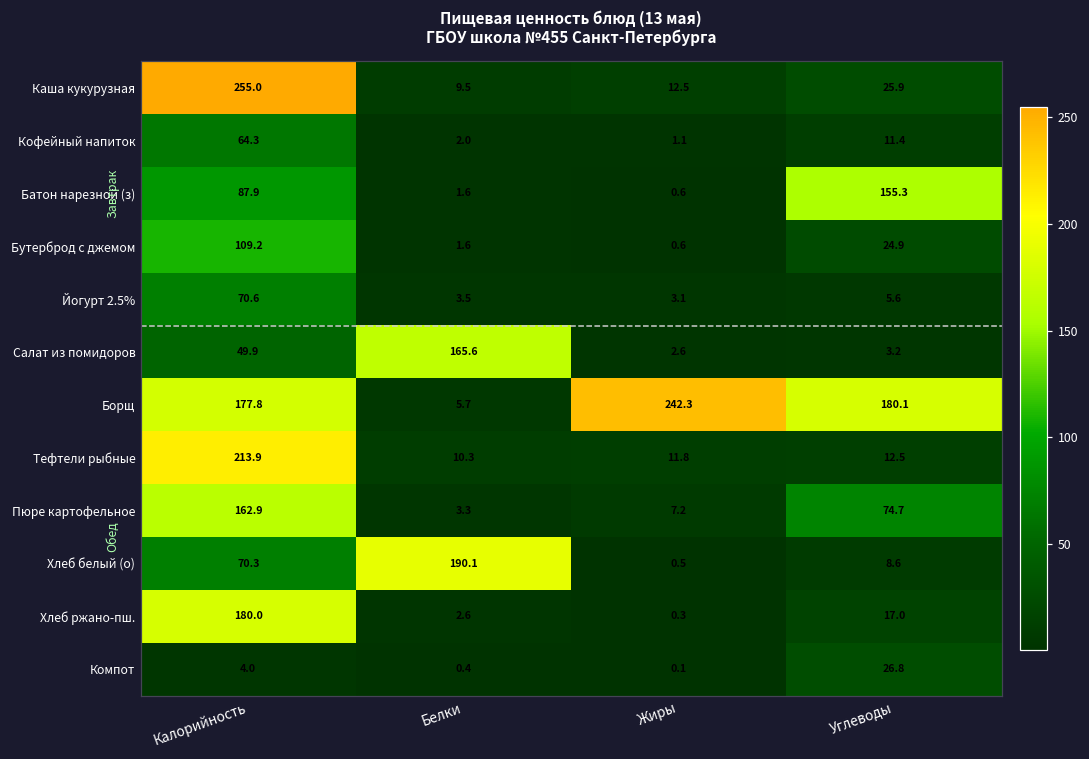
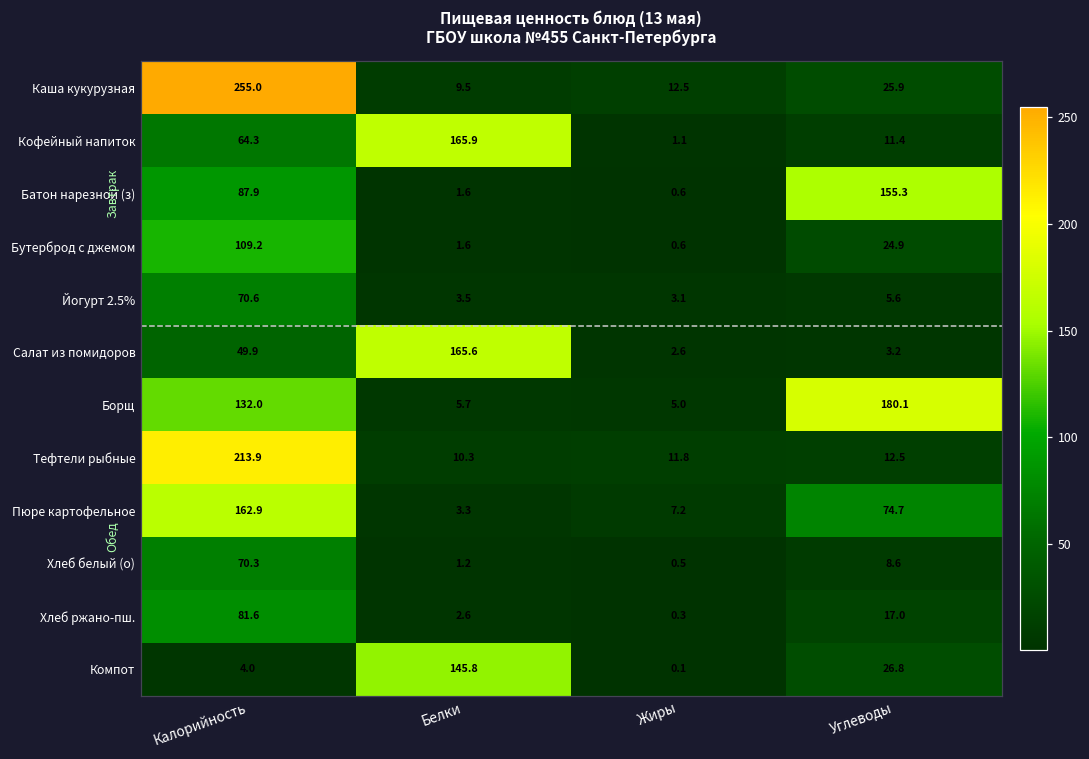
  {
    "Каша кукурузная": {
      "Калорийность": 255.0,
      "Белки": 9.5,
      "Жиры": 12.5,
      "Углеводы": 25.9
    },
    "Кофейный напиток": {
      "Калорийность": 64.3,
-     "Белки": 2.0,
+     "Белки": 165.9,
      "Жиры": 1.1,
      "Углеводы": 11.4
    },
    "Батон нарезной (з)": {
      "Калорийность": 87.9,
      "Белки": 1.6,
      "Жиры": 0.6,
      "Углеводы": 155.3
    },
    "Бутерброд с джемом": {
      "Калорийность": 109.2,
      "Белки": 1.6,
      "Жиры": 0.6,
      "Углеводы": 24.9
    },
    "Йогурт 2.5%": {
      "Калорийность": 70.6,
      "Белки": 3.5,
      "Жиры": 3.1,
      "Углеводы": 5.6
    },
    "Салат из помидоров": {
      "Калорийность": 49.9,
      "Белки": 165.6,
      "Жиры": 2.6,
      "Углеводы": 3.2
    },
    "Борщ": {
-     "Калорийность": 177.8,
+     "Калорийность": 132.0,
      "Белки": 5.7,
-     "Жиры": 242.3,
+     "Жиры": 5.0,
      "Углеводы": 180.1
    },
    "Тефтели рыбные": {
      "Калорийность": 213.9,
      "Белки": 10.3,
      "Жиры": 11.8,
      "Углеводы": 12.5
    },
    "Пюре картофельное": {
      "Калорийность": 162.9,
      "Белки": 3.3,
      "Жиры": 7.2,
      "Углеводы": 74.7
    },
    "Хлеб белый (о)": {
      "Калорийность": 70.3,
-     "Белки": 190.1,
+     "Белки": 1.2,
      "Жиры": 0.5,
      "Углеводы": 8.6
    },
    "Хлеб ржано-пш.": {
-     "Калорийность": 180.0,
+     "Калорийность": 81.6,
      "Белки": 2.6,
      "Жиры": 0.3,
      "Углеводы": 17.0
    },
    "Компот": {
      "Калорийность": 4.0,
-     "Белки": 0.4,
+     "Белки": 145.8,
      "Жиры": 0.1,
      "Углеводы": 26.8
    }
  }
